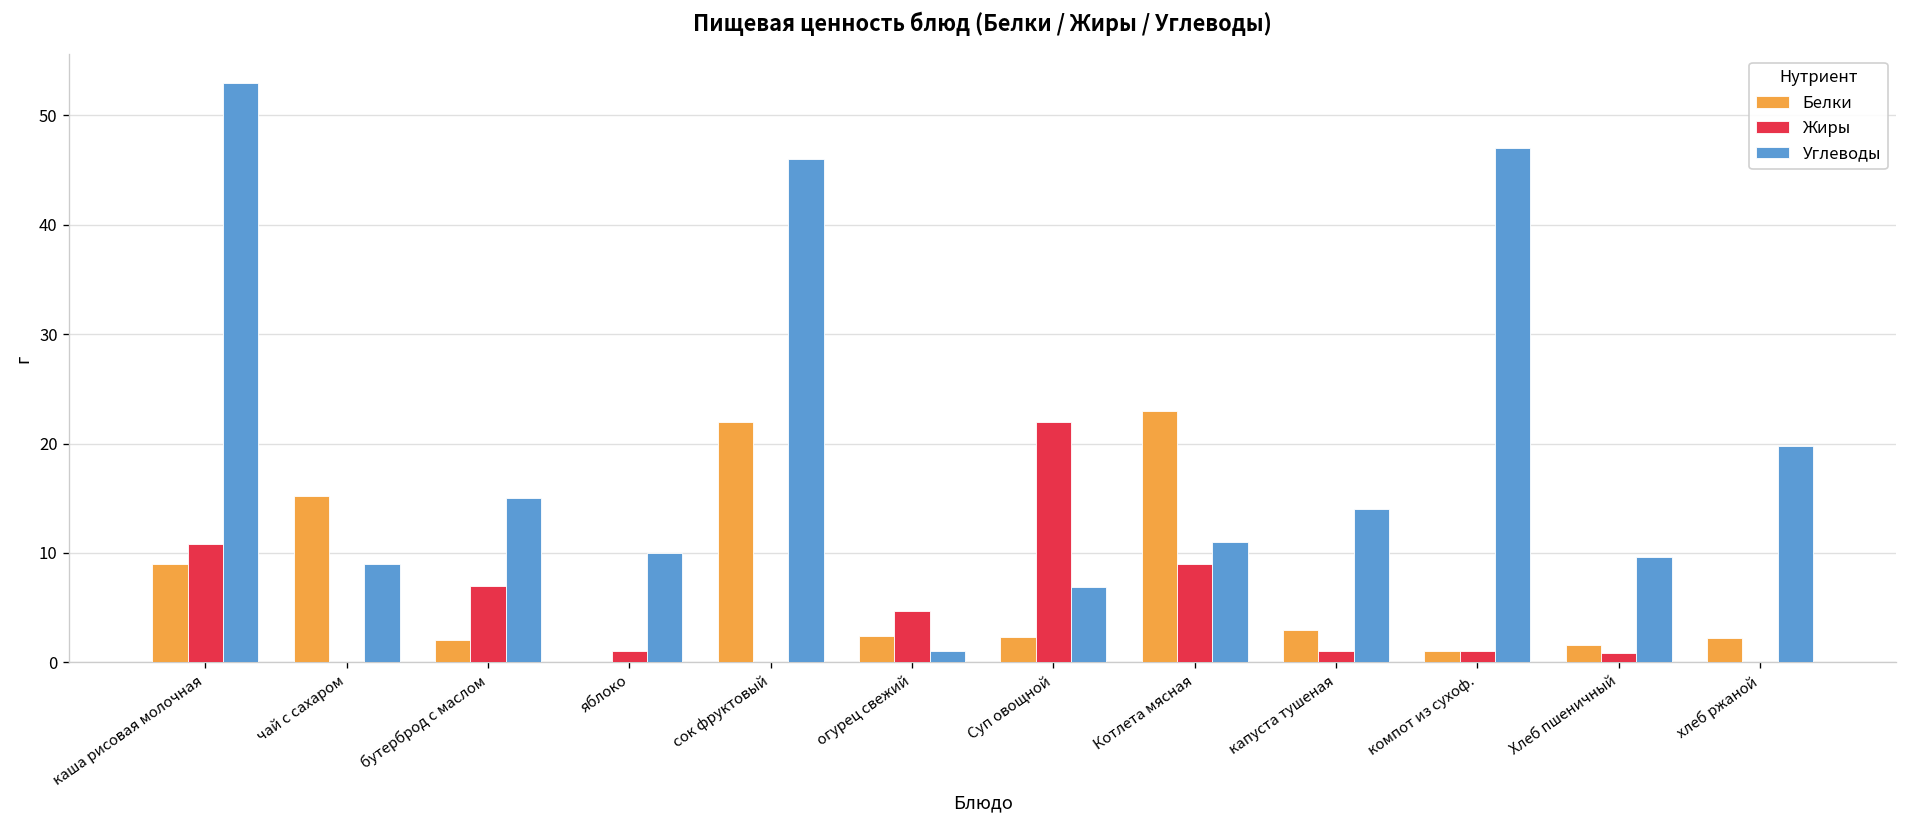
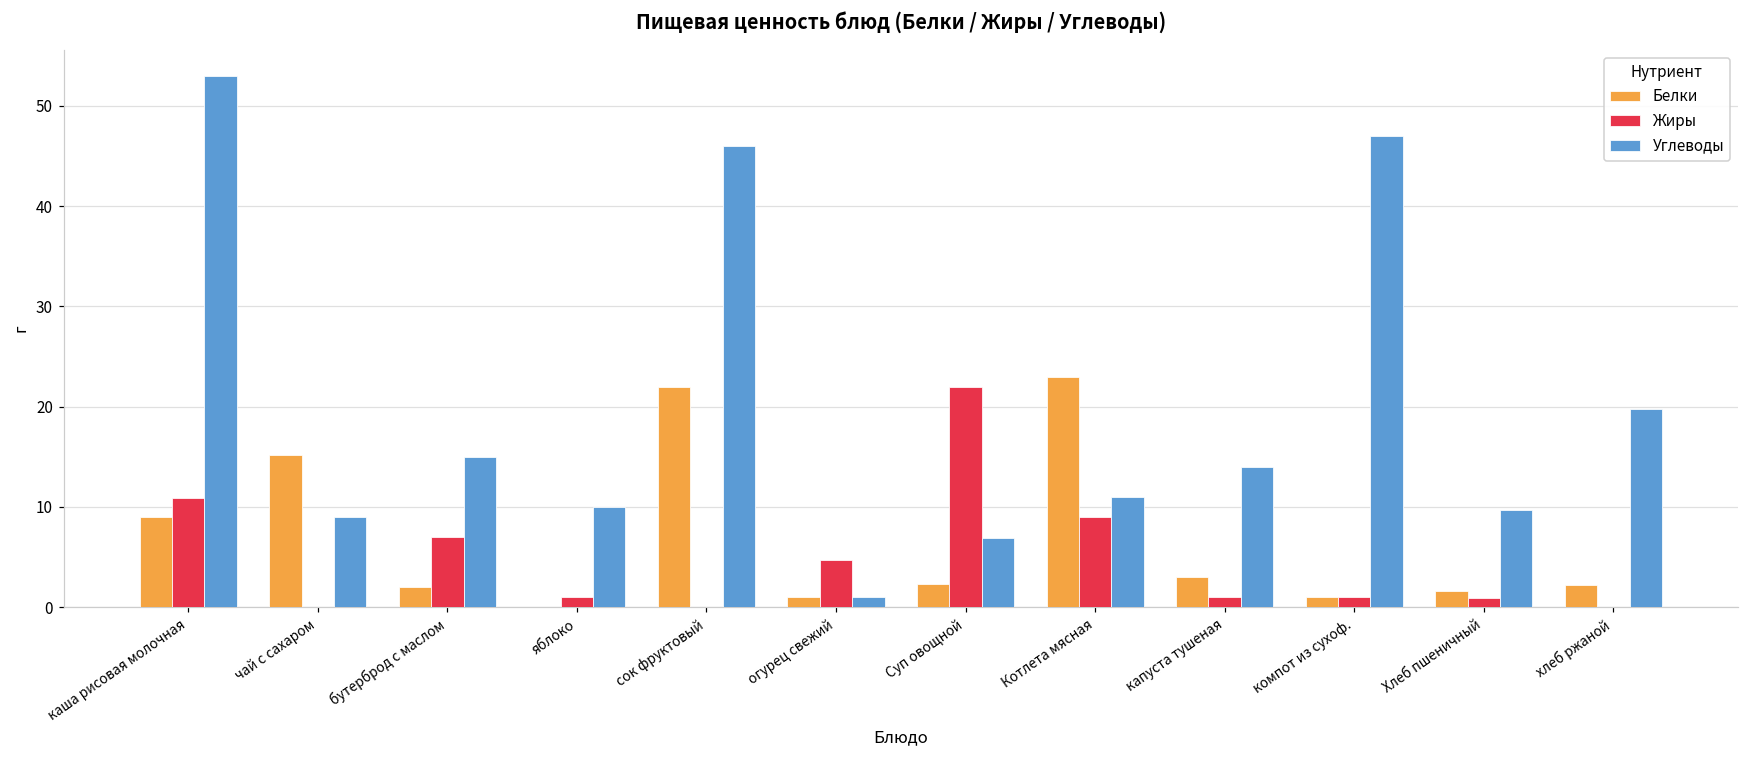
  {
    "Белки": {
      "каша рисовая молочная": 9,
      "чай с сахаром": 15,
      "бутерброд с маслом": 2,
      "яблоко": 0,
      "сок фруктовый": 22,
-     "огурец свежий": 2,
+     "огурец свежий": 1,
      "Суп овощной": 2,
      "Котлета мясная": 23,
      "капуста тушеная": 3,
      "компот из сухоф.": 1,
      "Хлеб пшеничный": 2,
      "хлеб ржаной": 2
    },
    "Жиры": {
      "каша рисовая молочная": 11,
      "чай с сахаром": 0,
      "бутерброд с маслом": 7,
      "яблоко": 1,
      "сок фруктовый": 0,
      "огурец свежий": 5,
      "Суп овощной": 22,
      "Котлета мясная": 9,
      "капуста тушеная": 1,
      "компот из сухоф.": 1,
      "Хлеб пшеничный": 1,
      "хлеб ржаной": 0
    },
    "Углеводы": {
      "каша рисовая молочная": 53,
      "чай с сахаром": 9,
      "бутерброд с маслом": 15,
      "яблоко": 10,
      "сок фруктовый": 46,
      "огурец свежий": 1,
      "Суп овощной": 7,
      "Котлета мясная": 11,
      "капуста тушеная": 14,
      "компот из сухоф.": 47,
      "Хлеб пшеничный": 10,
      "хлеб ржаной": 20
    }
  }
